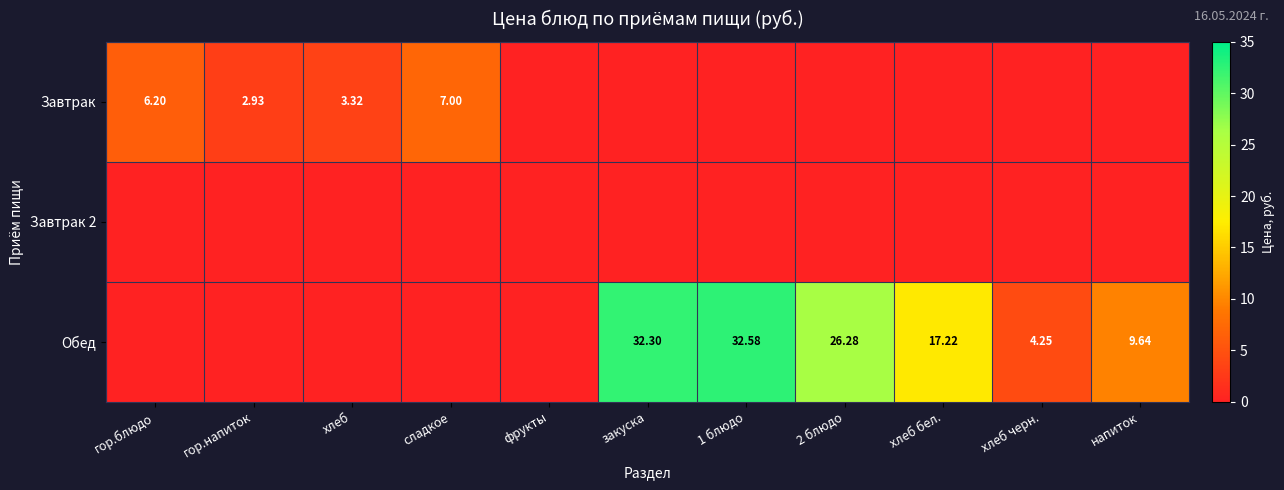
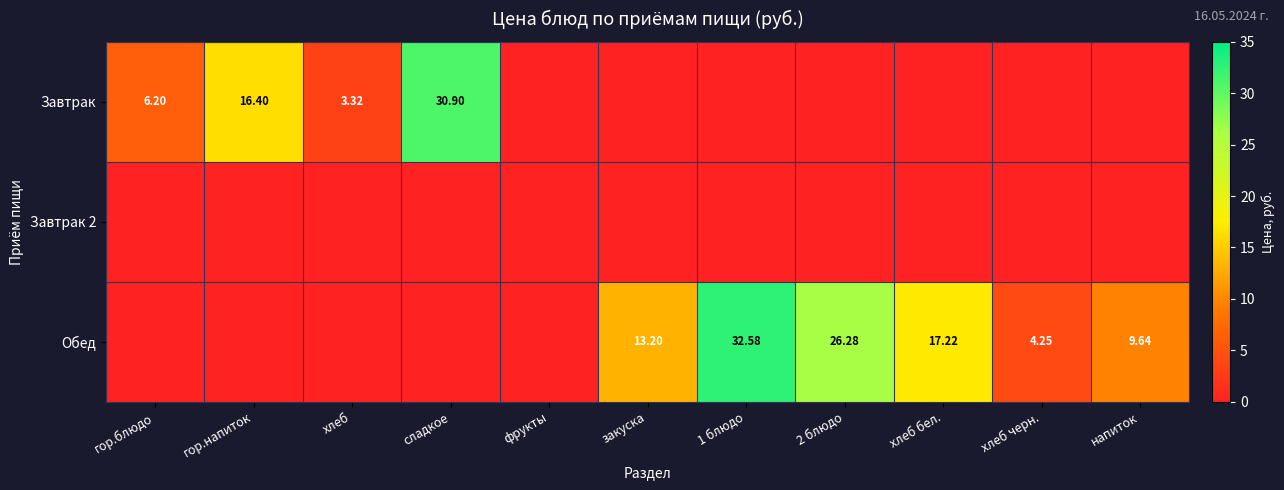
  {
    "Завтрак": {
      "гор.блюдо": 6.20,
-     "гор.напиток": 2.93,
+     "гор.напиток": 16.40,
      "хлеб": 3.32,
-     "сладкое": 7.00
+     "сладкое": 30.90
    },
    "Обед": {
-     "закуска": 32.30,
+     "закуска": 13.20,
      "1 блюдо": 32.58,
      "2 блюдо": 26.28,
      "хлеб бел.": 17.22,
      "хлеб черн.": 4.25,
      "напиток": 9.64
    }
  }
